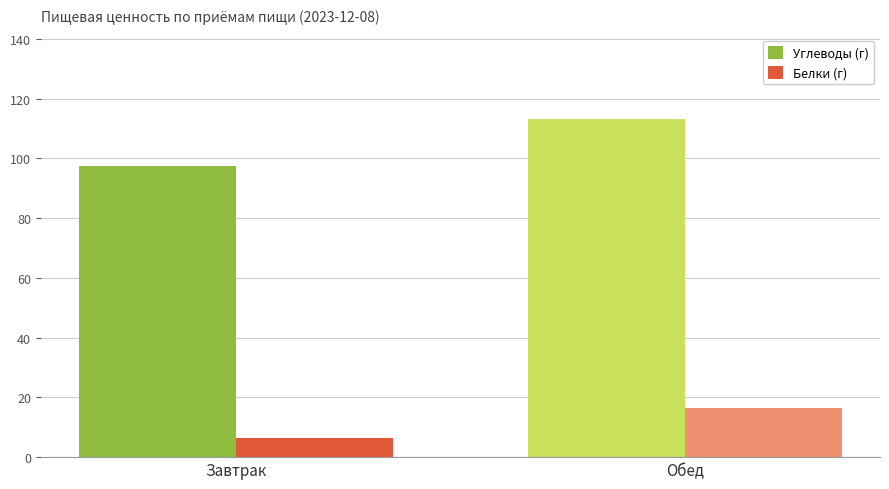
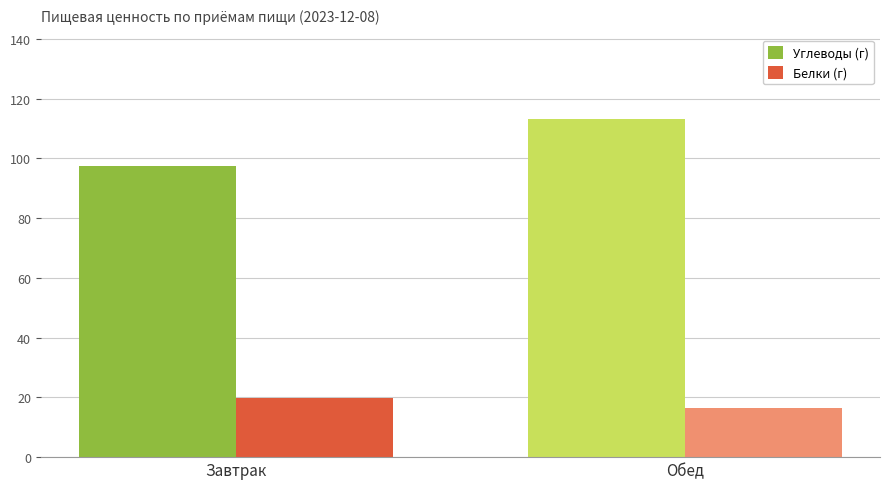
  {
    "Углеводы (г)": {
      "Завтрак": 98,
      "Обед": 113
    },
    "Белки (г)": {
-     "Завтрак": 6,
+     "Завтрак": 20,
      "Обед": 17
    }
  }
